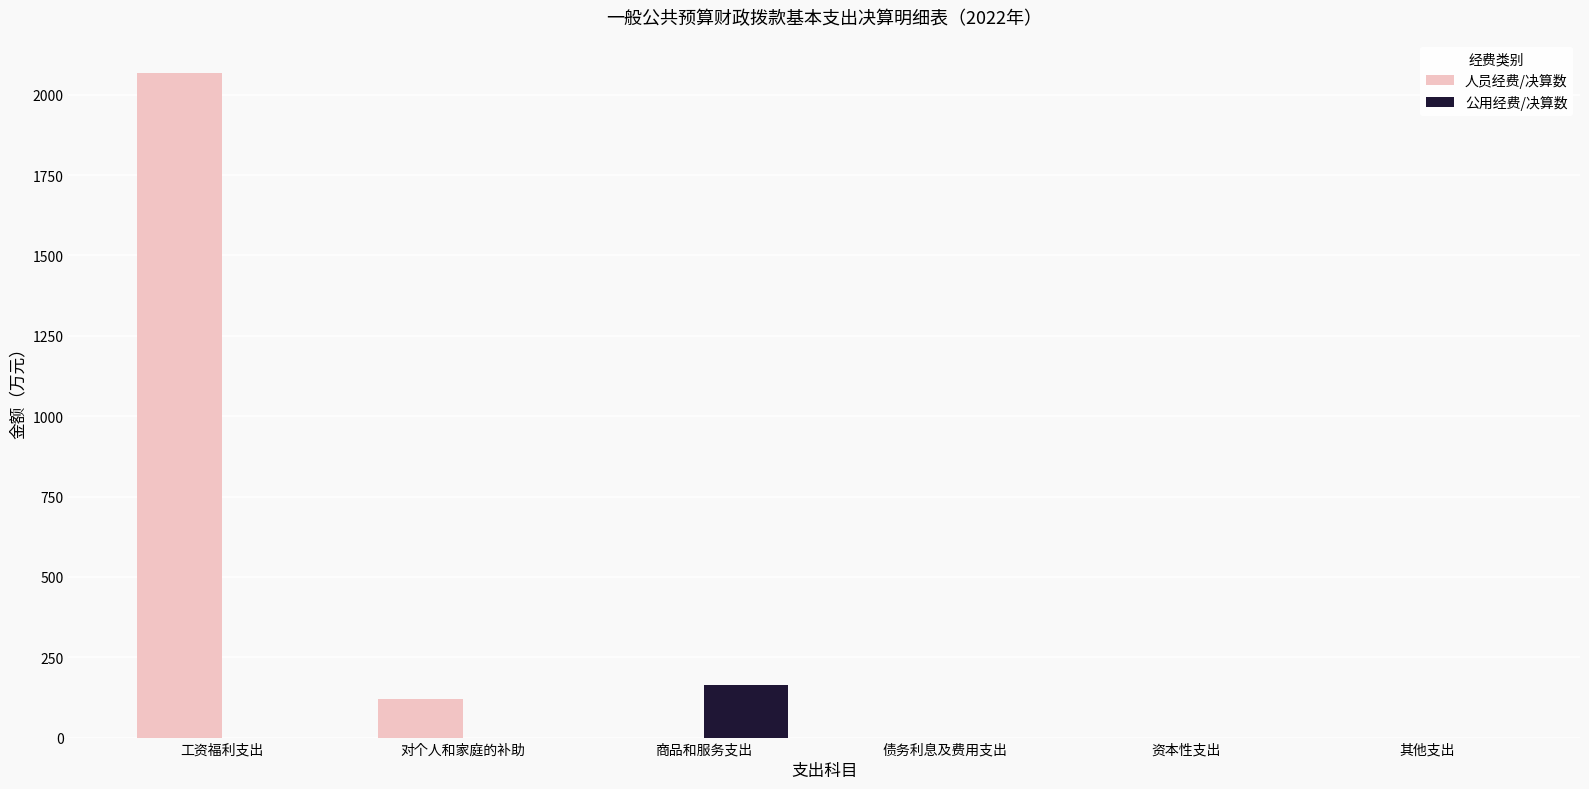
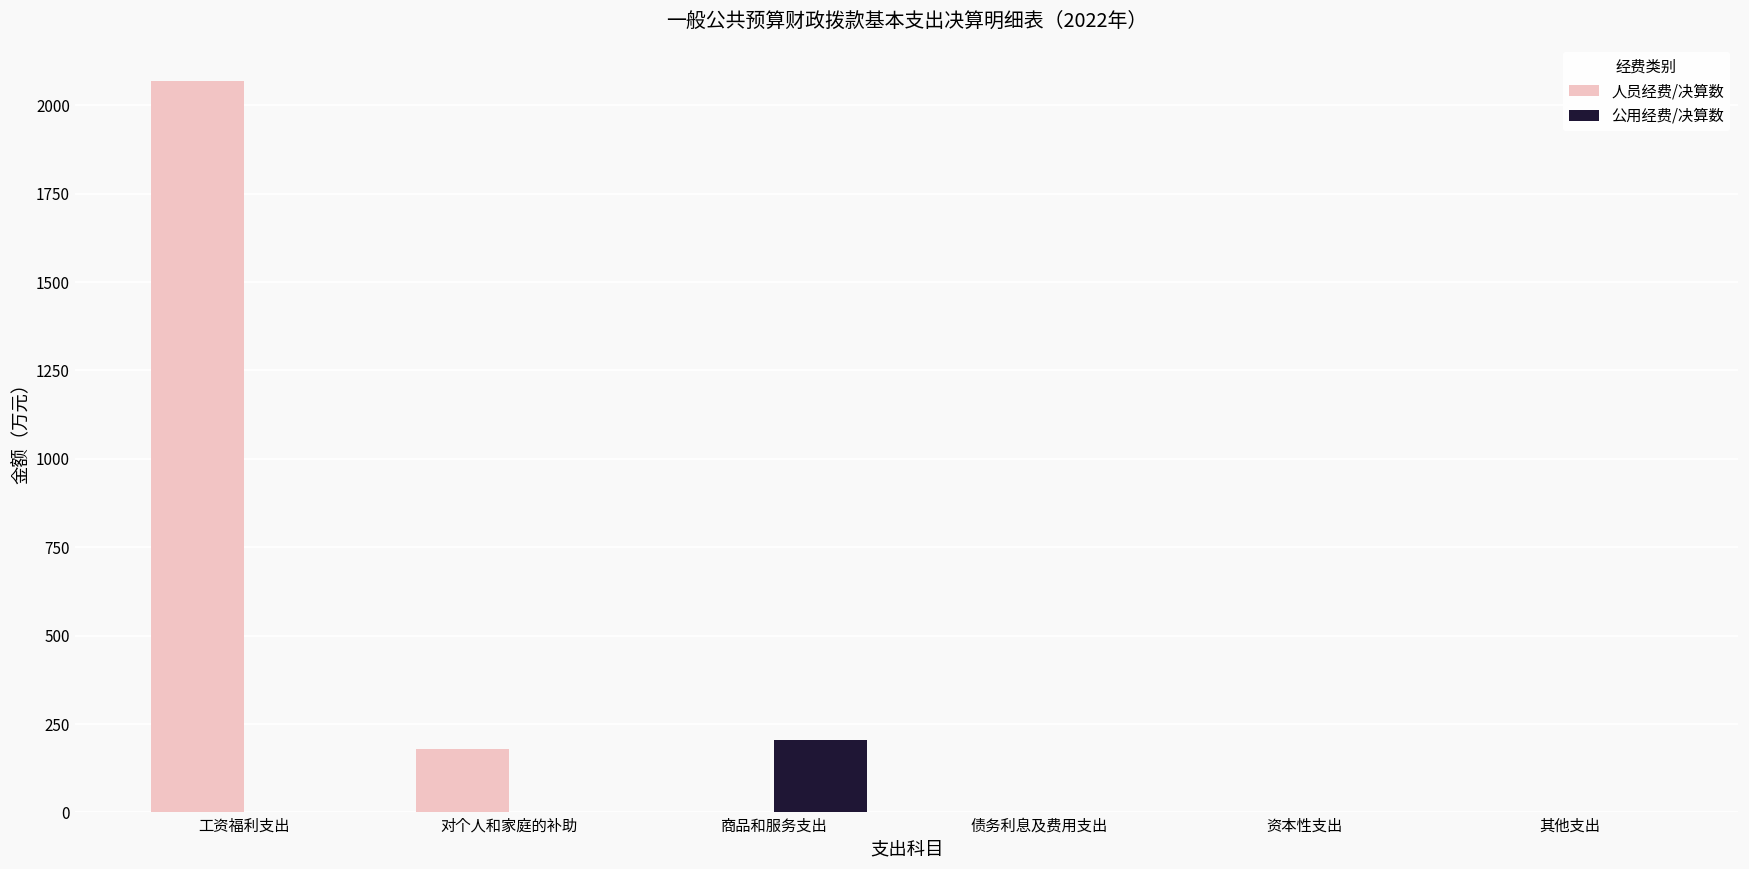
  {
    "人员经费/决算数": {
      "工资福利支出": 2070,
-     "对个人和家庭的补助": 120,
+     "对个人和家庭的补助": 180,
      "商品和服务支出": 0,
      "债务利息及费用支出": 0,
      "资本性支出": 0,
      "其他支出": 0
    },
    "公用经费/决算数": {
      "工资福利支出": 0,
      "对个人和家庭的补助": 0,
-     "商品和服务支出": 160,
+     "商品和服务支出": 200,
      "债务利息及费用支出": 0,
      "资本性支出": 0,
      "其他支出": 0
    }
  }
